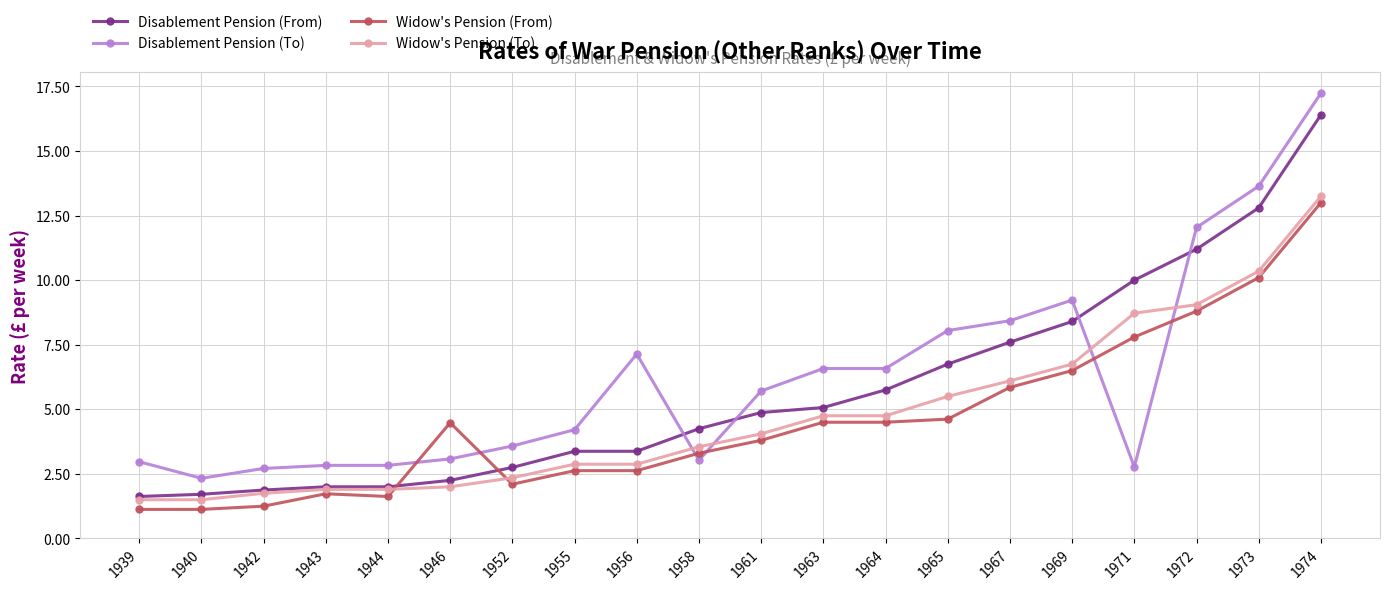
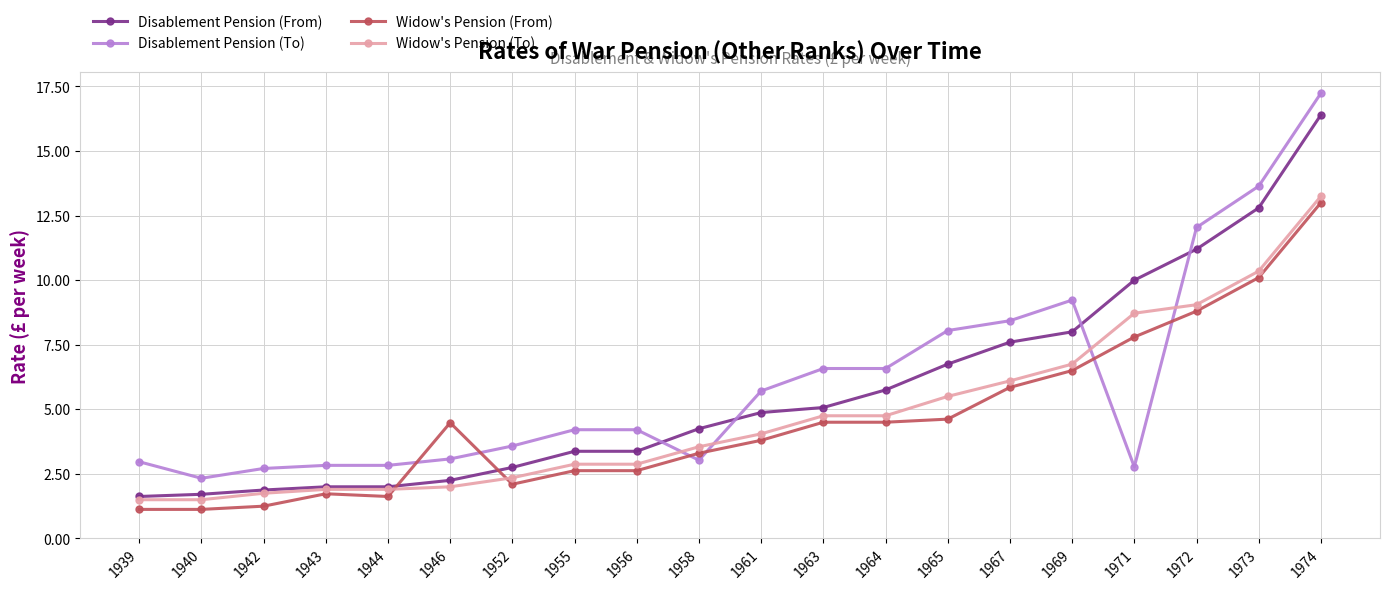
  {
    "Disablement Pension (From)": {
      "1939": 1.6,
      "1940": 1.7,
      "1942": 1.9,
      "1943": 2.0,
      "1944": 2.0,
      "1946": 2.3,
      "1952": 2.8,
      "1955": 3.4,
      "1956": 3.4,
      "1958": 4.3,
      "1961": 4.9,
      "1963": 5.1,
      "1964": 5.8,
      "1965": 6.8,
      "1967": 7.6,
-     "1969": 8.4,
+     "1969": 8.0,
      "1971": 10.0,
      "1972": 11.2,
      "1973": 12.8,
      "1974": 16.4
    },
    "Disablement Pension (To)": {
      "1939": 3.0,
      "1940": 2.3,
      "1942": 2.7,
      "1943": 2.8,
      "1944": 2.8,
      "1946": 3.1,
      "1952": 3.6,
      "1955": 4.2,
-     "1956": 7.1,
+     "1956": 4.2,
      "1958": 3.0,
      "1961": 5.7,
      "1963": 6.6,
      "1964": 6.6,
      "1965": 8.1,
      "1967": 8.4,
      "1969": 9.2,
      "1971": 2.8,
      "1972": 12.0,
      "1973": 13.6,
      "1974": 17.2
    },
    "Widow's Pension (From)": {
      "1939": 1.1,
      "1940": 1.1,
      "1942": 1.3,
      "1943": 1.7,
      "1944": 1.6,
      "1946": 4.5,
      "1952": 2.1,
      "1955": 2.6,
      "1956": 2.6,
      "1958": 3.3,
      "1961": 3.8,
      "1963": 4.5,
      "1964": 4.5,
      "1965": 4.6,
      "1967": 5.9,
      "1969": 6.5,
      "1971": 7.8,
      "1972": 8.8,
      "1973": 10.1,
      "1974": 13.0
    },
    "Widow's Pension (To)": {
      "1939": 1.5,
      "1940": 1.5,
      "1942": 1.8,
      "1943": 1.9,
      "1944": 1.9,
      "1946": 2.0,
      "1952": 2.4,
      "1955": 2.9,
      "1956": 2.9,
      "1958": 3.6,
      "1961": 4.1,
      "1963": 4.8,
      "1964": 4.8,
      "1965": 5.5,
      "1967": 6.1,
      "1969": 6.8,
      "1971": 8.7,
      "1972": 9.1,
      "1973": 10.4,
      "1974": 13.3
    }
  }
